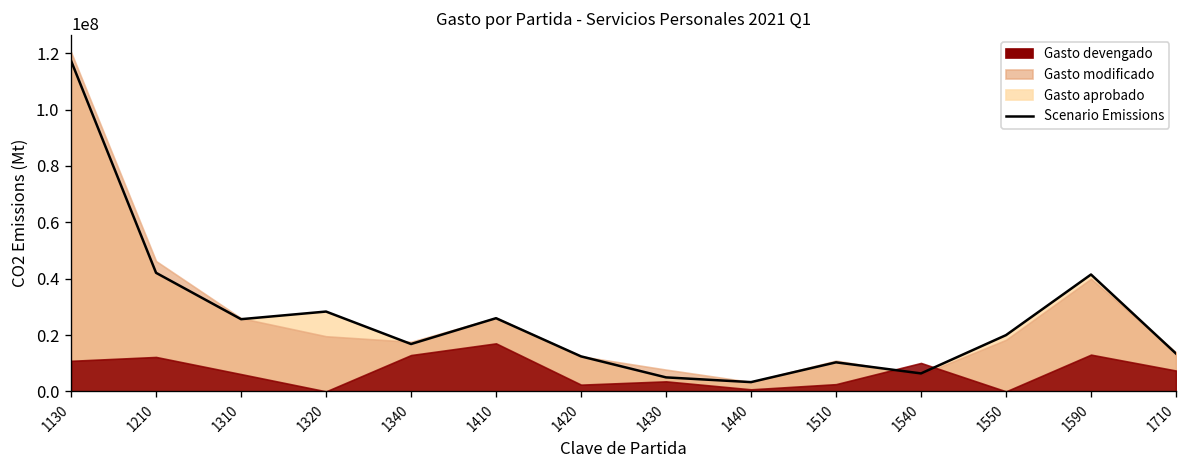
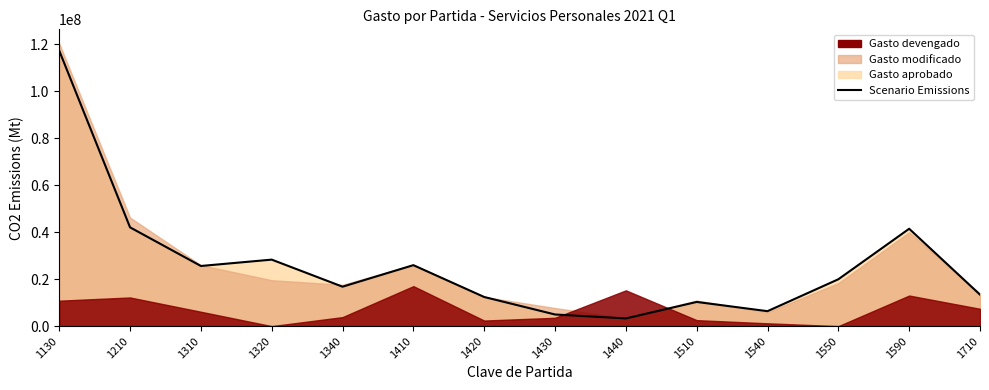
  {
    "Gasto devengado": {
      "1130": 11000000,
      "1210": 12000000,
      "1310": 6000000,
      "1320": 0,
-     "1340": 13000000,
+     "1340": 4000000,
      "1410": 17000000,
      "1420": 2000000,
      "1430": 4000000,
-     "1440": 1000000,
+     "1440": 15000000,
      "1510": 3000000,
-     "1540": 10000000,
+     "1540": 1000000,
      "1550": 0,
      "1590": 13000000,
      "1710": 7000000
    }
  }
